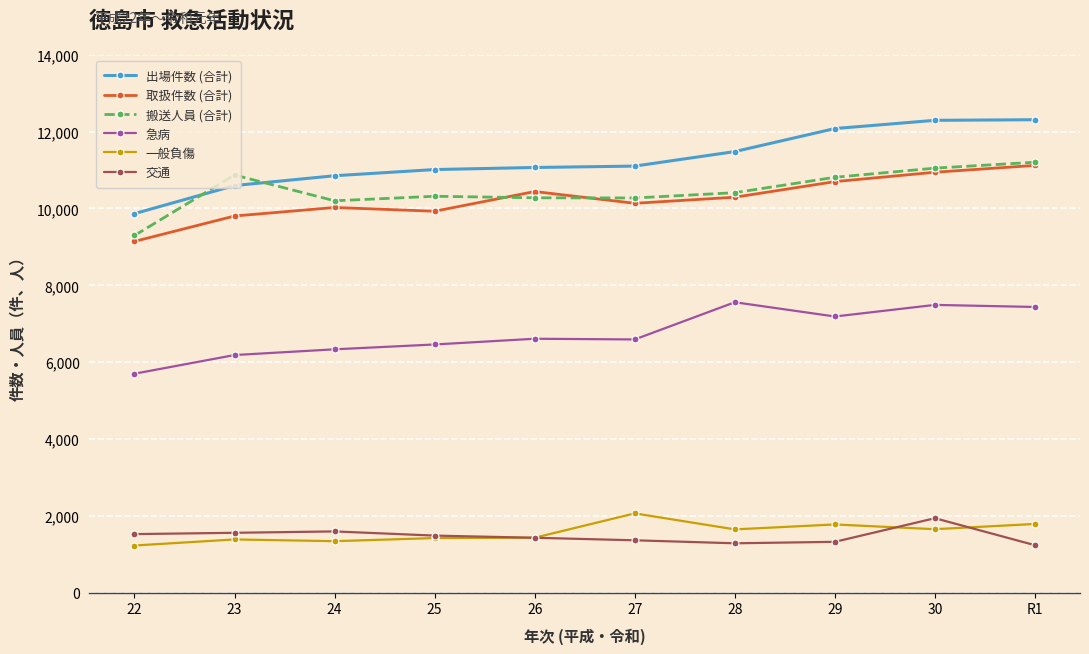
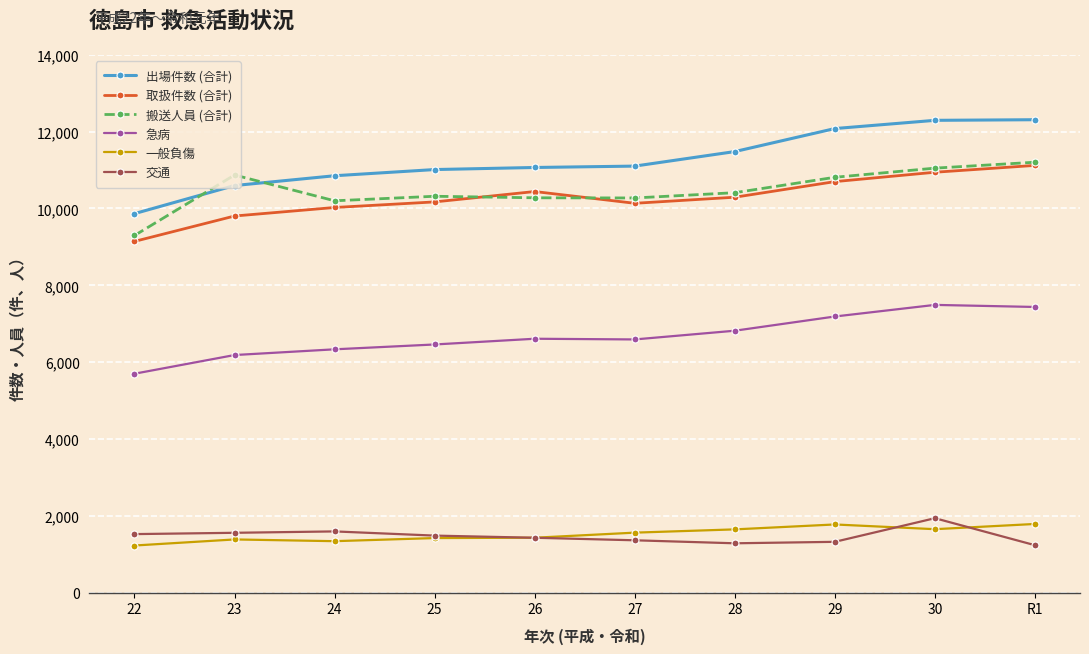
  {
    "出場件数 (合計)": {
      "22": "9,900",
      "24": "10,900",
      "25": "11,000",
      "26": "11,100",
      "27": "11,100",
      "28": "11,500",
      "29": "12,100",
      "30": "12,300",
      "R1": "12,300"
    },
    "取扱件数 (合計)": {
      "22": "9,100",
      "23": "9,800",
      "24": "10,000",
-     "25": "9,900",
+     "25": "10,200",
      "26": "10,400",
      "27": "10,100",
      "28": "10,300",
      "29": "10,700",
      "30": "10,900",
      "R1": "11,100"
    },
    "搬送人員 (合計)": {
      "22": "9,300",
      "24": "10,200",
      "25": "10,300",
      "26": "10,300",
      "27": "10,300",
      "28": "10,400",
      "29": "10,800",
      "30": "11,100",
      "R1": "11,200"
    },
    "急病": {
      "22": "5,700",
      "23": "6,200",
      "24": "6,300",
      "25": "6,500",
      "26": "6,600",
      "27": "6,600",
-     "28": "7,600",
+     "28": "6,800",
      "29": "7,200",
      "30": "7,500",
      "R1": "7,400"
    },
    "一般負傷": {
      "22": "1,200",
      "23": "1,400",
      "24": "1,300",
-     "27": "2,100",
+     "27": "1,600",
      "28": "1,600",
      "29": "1,800",
      "30": "1,700",
      "R1": "1,800"
    },
    "交通": {
      "22": "1,500",
      "23": "1,600",
      "24": "1,600",
      "27": "1,400",
      "28": "1,300",
      "29": "1,300",
      "30": "1,900",
      "R1": "1,200"
    }
  }
